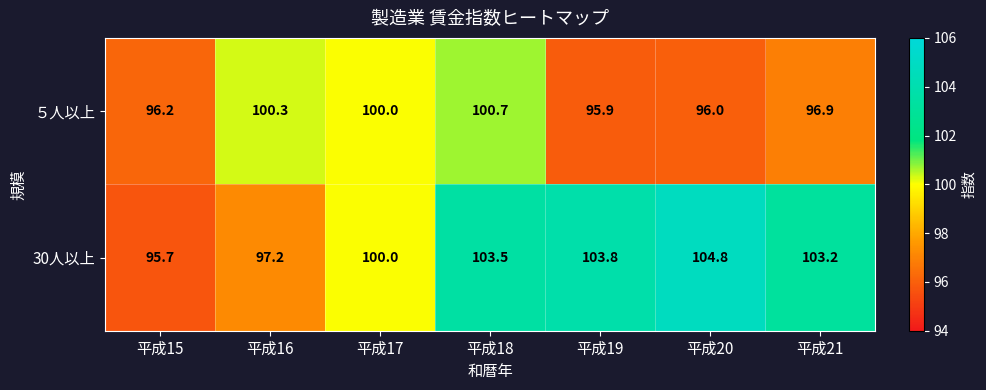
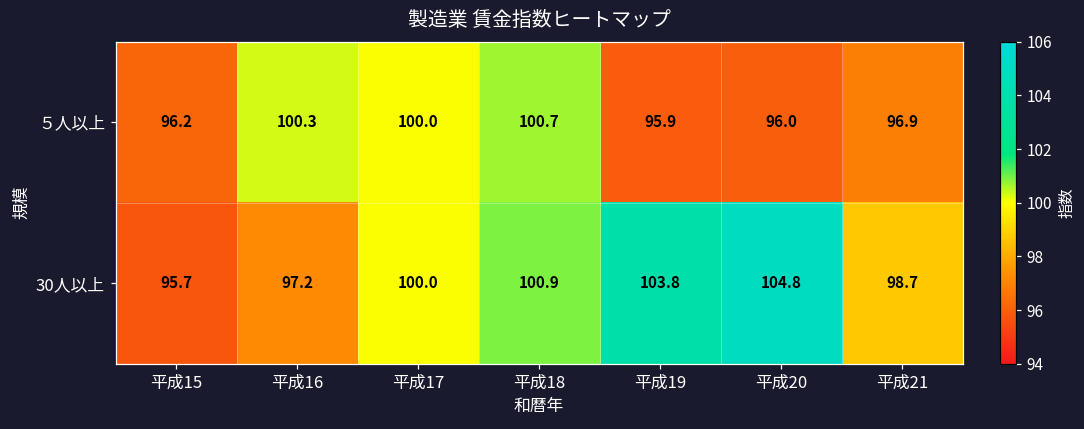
  {
    "５人以上": {
      "平成15": 96.2,
      "平成16": 100.3,
      "平成17": 100.0,
      "平成18": 100.7,
      "平成19": 95.9,
      "平成20": 96.0,
      "平成21": 96.9
    },
    "30人以上": {
      "平成15": 95.7,
      "平成16": 97.2,
      "平成17": 100.0,
-     "平成18": 103.5,
+     "平成18": 100.9,
      "平成19": 103.8,
      "平成20": 104.8,
-     "平成21": 103.2
+     "平成21": 98.7
    }
  }
